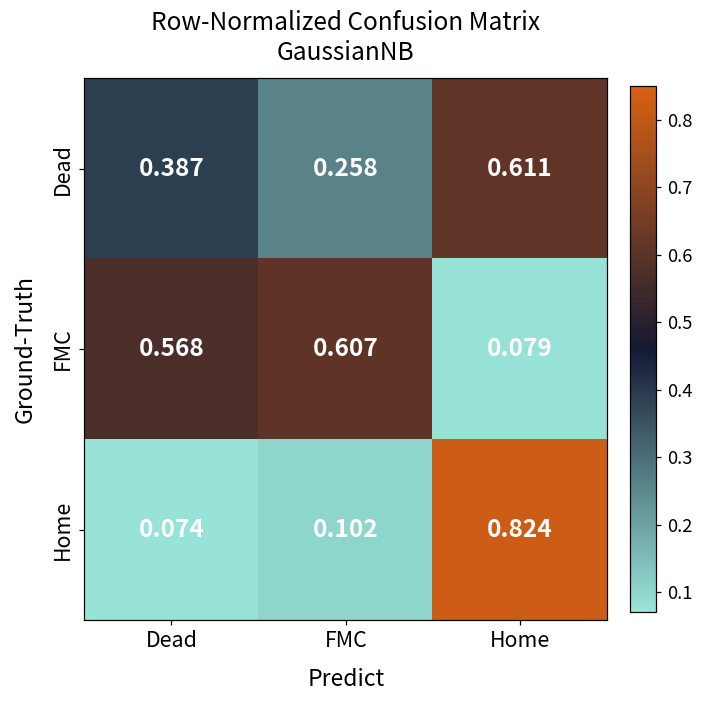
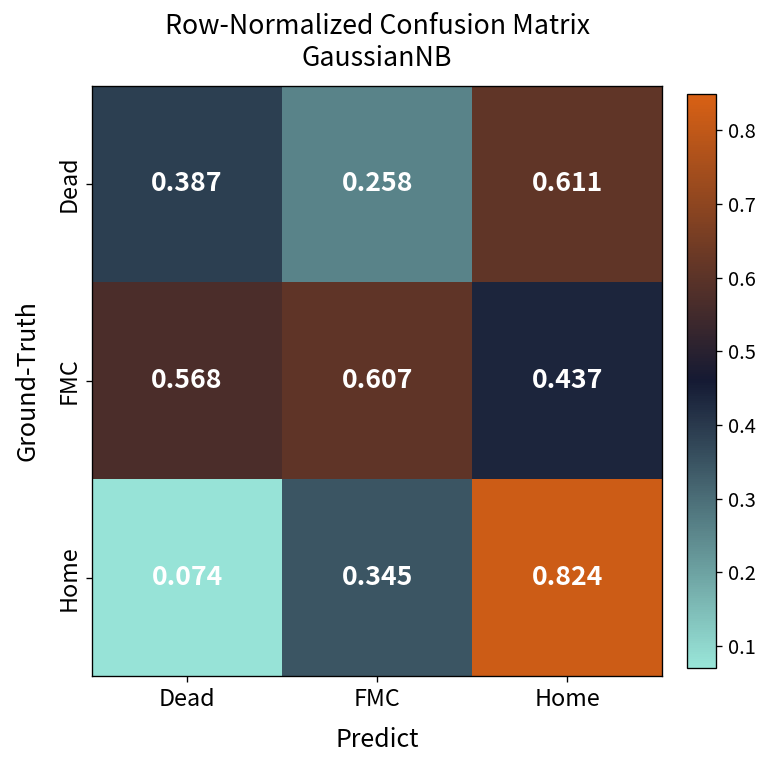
  {
    "Dead": {
      "Dead": 0.387,
      "FMC": 0.258,
      "Home": 0.611
    },
    "FMC": {
      "Dead": 0.568,
      "FMC": 0.607,
-     "Home": 0.079
+     "Home": 0.437
    },
    "Home": {
      "Dead": 0.074,
-     "FMC": 0.102,
+     "FMC": 0.345,
      "Home": 0.824
    }
  }
